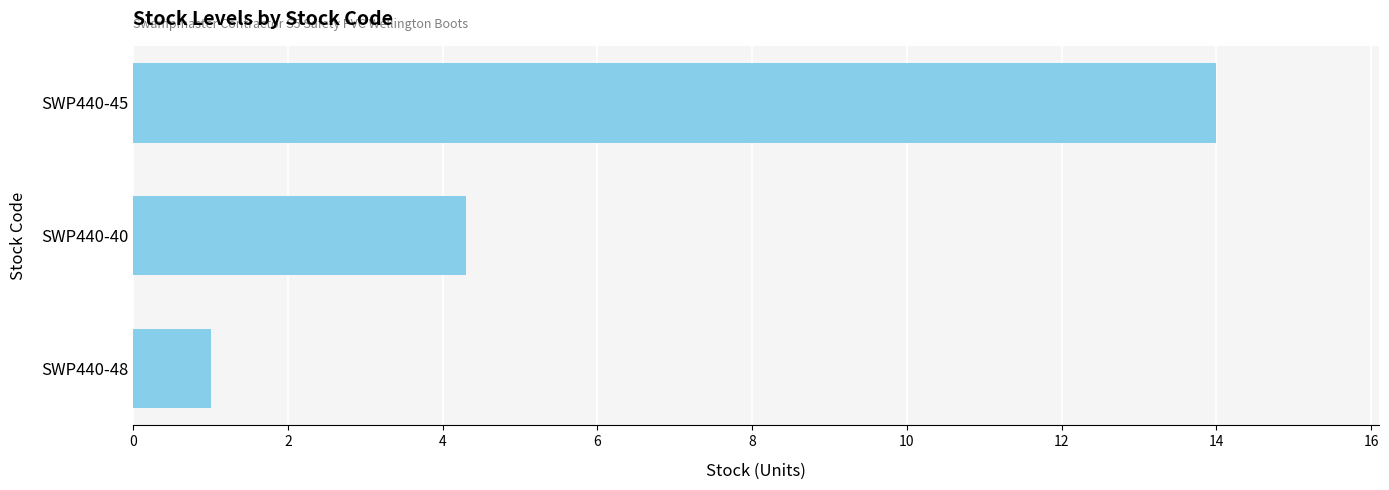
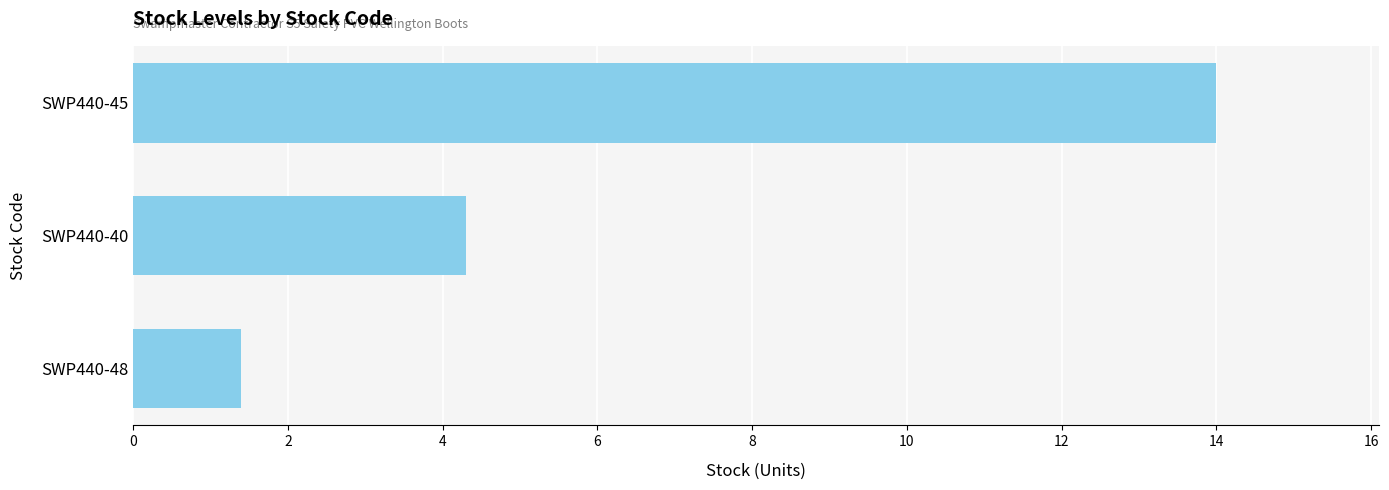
  {
    "SWP440-45": 14.0,
    "SWP440-40": 4.3,
-   "SWP440-48": 1.0
+   "SWP440-48": 1.4
  }
